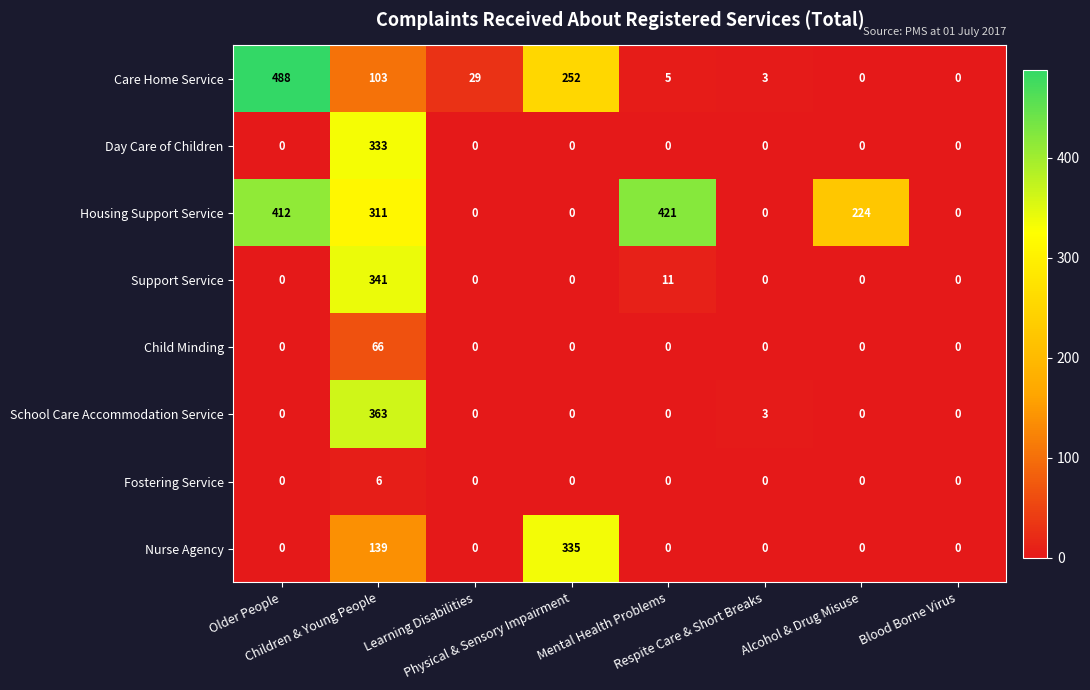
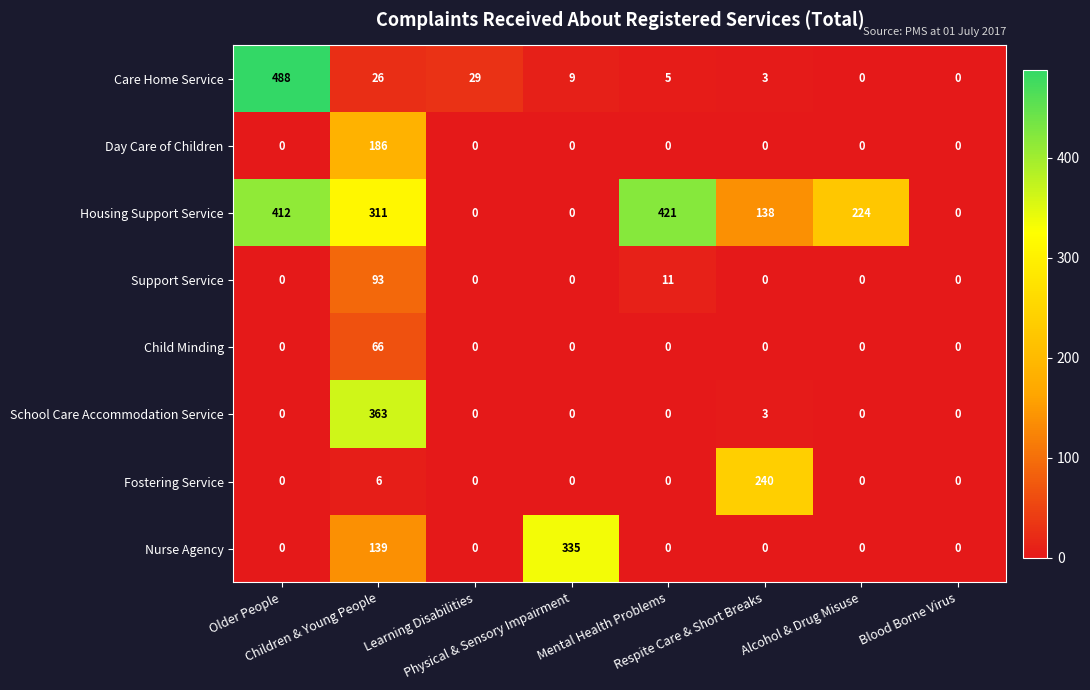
  {
    "Care Home Service": {
      "Older People": 488,
-     "Children & Young People": 103,
+     "Children & Young People": 26,
      "Learning Disabilities": 29,
-     "Physical & Sensory Impairment": 252,
+     "Physical & Sensory Impairment": 9,
      "Mental Health Problems": 5,
      "Respite Care & Short Breaks": 3,
      "Alcohol & Drug Misuse": 0,
      "Blood Borne Virus": 0
    },
    "Day Care of Children": {
      "Older People": 0,
-     "Children & Young People": 333,
+     "Children & Young People": 186,
      "Learning Disabilities": 0,
      "Physical & Sensory Impairment": 0,
      "Mental Health Problems": 0,
      "Respite Care & Short Breaks": 0,
      "Alcohol & Drug Misuse": 0,
      "Blood Borne Virus": 0
    },
    "Housing Support Service": {
      "Older People": 412,
      "Children & Young People": 311,
      "Learning Disabilities": 0,
      "Physical & Sensory Impairment": 0,
      "Mental Health Problems": 421,
-     "Respite Care & Short Breaks": 0,
+     "Respite Care & Short Breaks": 138,
      "Alcohol & Drug Misuse": 224,
      "Blood Borne Virus": 0
    },
    "Support Service": {
      "Older People": 0,
-     "Children & Young People": 341,
+     "Children & Young People": 93,
      "Learning Disabilities": 0,
      "Physical & Sensory Impairment": 0,
      "Mental Health Problems": 11,
      "Respite Care & Short Breaks": 0,
      "Alcohol & Drug Misuse": 0,
      "Blood Borne Virus": 0
    },
    "Child Minding": {
      "Older People": 0,
      "Children & Young People": 66,
      "Learning Disabilities": 0,
      "Physical & Sensory Impairment": 0,
      "Mental Health Problems": 0,
      "Respite Care & Short Breaks": 0,
      "Alcohol & Drug Misuse": 0,
      "Blood Borne Virus": 0
    },
    "School Care Accommodation Service": {
      "Older People": 0,
      "Children & Young People": 363,
      "Learning Disabilities": 0,
      "Physical & Sensory Impairment": 0,
      "Mental Health Problems": 0,
      "Respite Care & Short Breaks": 3,
      "Alcohol & Drug Misuse": 0,
      "Blood Borne Virus": 0
    },
    "Fostering Service": {
      "Older People": 0,
      "Children & Young People": 6,
      "Learning Disabilities": 0,
      "Physical & Sensory Impairment": 0,
      "Mental Health Problems": 0,
-     "Respite Care & Short Breaks": 0,
+     "Respite Care & Short Breaks": 240,
      "Alcohol & Drug Misuse": 0,
      "Blood Borne Virus": 0
    },
    "Nurse Agency": {
      "Older People": 0,
      "Children & Young People": 139,
      "Learning Disabilities": 0,
      "Physical & Sensory Impairment": 335,
      "Mental Health Problems": 0,
      "Respite Care & Short Breaks": 0,
      "Alcohol & Drug Misuse": 0,
      "Blood Borne Virus": 0
    }
  }
